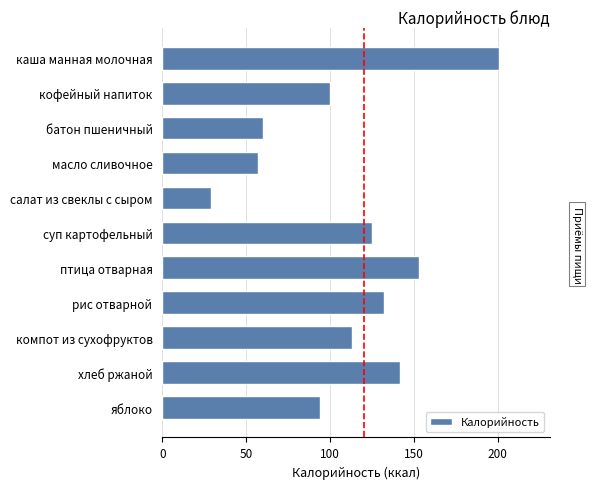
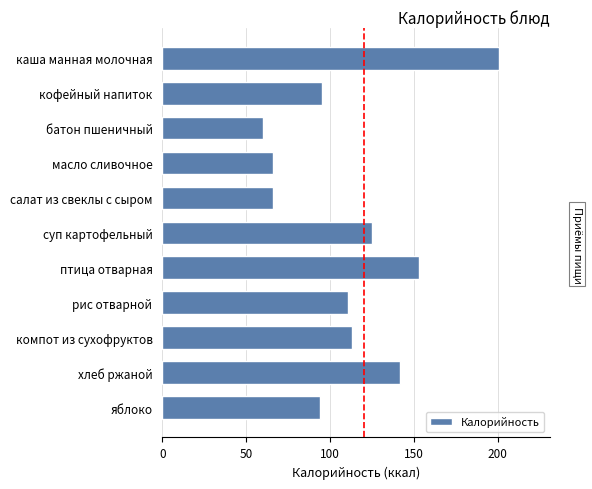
  {
    "каша манная молочная": 201,
-   "кофейный напиток": 100,
+   "кофейный напиток": 95,
    "батон пшеничный": 60,
-   "масло сливочное": 57,
-   "салат из свеклы с сыром": 29,
+   "масло сливочное": 66,
+   "салат из свеклы с сыром": 66,
    "суп картофельный": 125,
    "птица отварная": 153,
-   "рис отварной": 132,
+   "рис отварной": 111,
    "компот из сухофруктов": 113,
    "хлеб ржаной": 142,
    "яблоко": 94
  }
